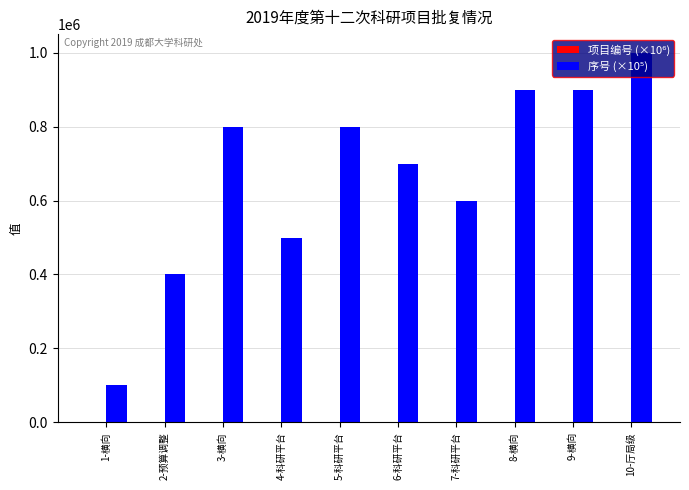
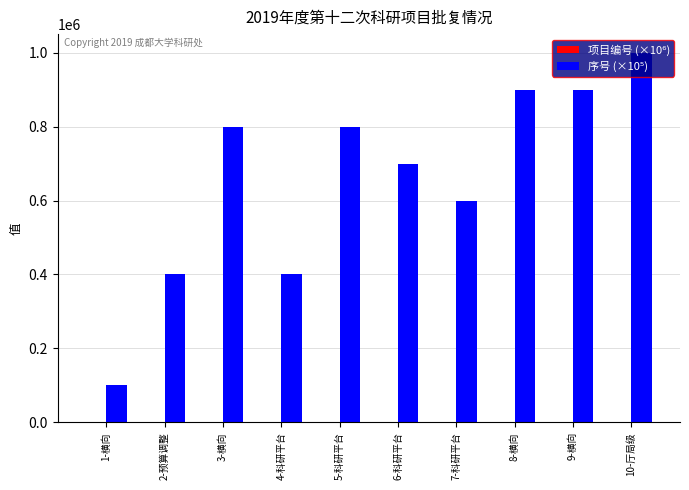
  {
    "序号 (×10⁵)": {
      "1-横向": 100000,
      "2-预算调整": 400000,
      "3-横向": 800000,
-     "4-科研平台": 500000,
+     "4-科研平台": 400000,
      "5-科研平台": 800000,
      "6-科研平台": 700000,
      "7-科研平台": 600000,
      "8-横向": 900000,
      "9-横向": 900000
    }
  }
